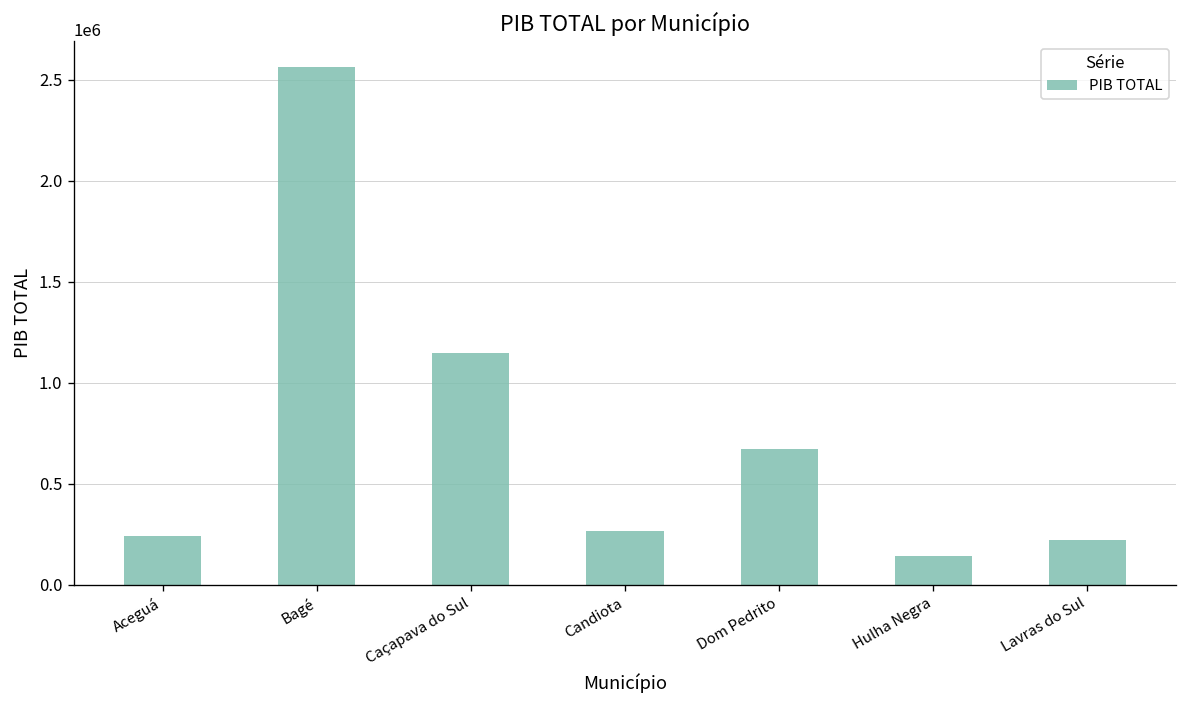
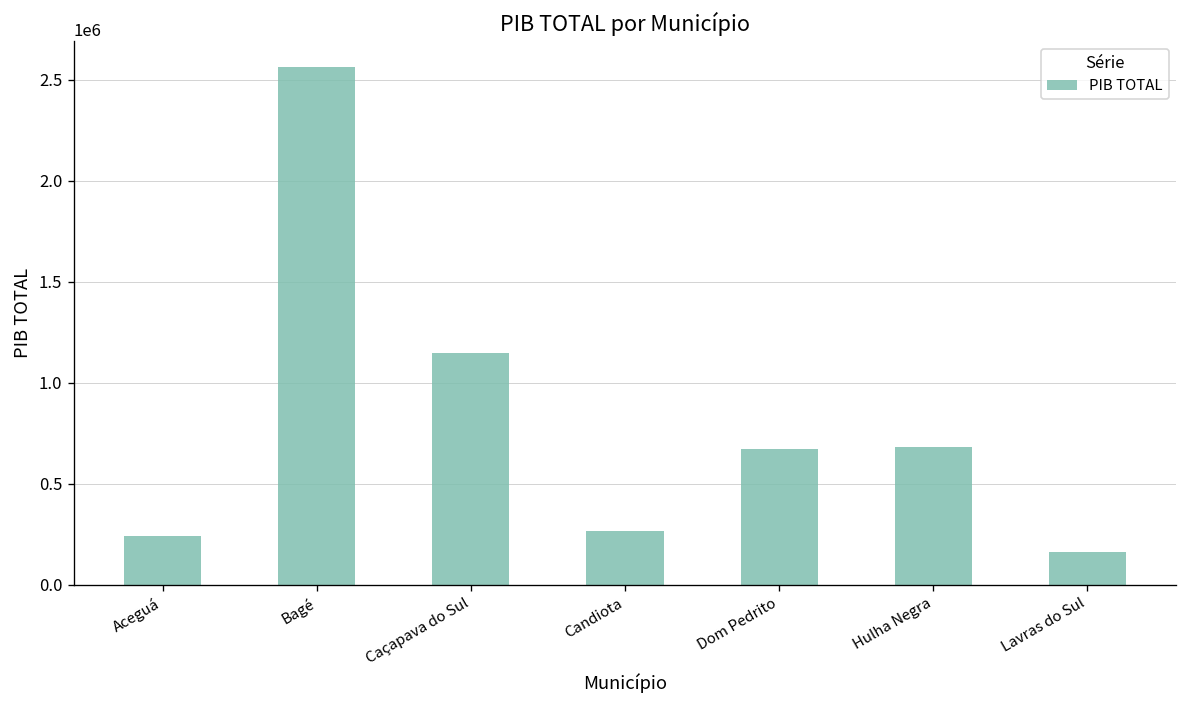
  {
    "Aceguá": 240000,
    "Bagé": 2560000,
    "Caçapava do Sul": 1150000,
    "Candiota": 270000,
    "Dom Pedrito": 670000,
-   "Hulha Negra": 140000,
-   "Lavras do Sul": 220000
+   "Hulha Negra": 680000,
+   "Lavras do Sul": 160000
  }
